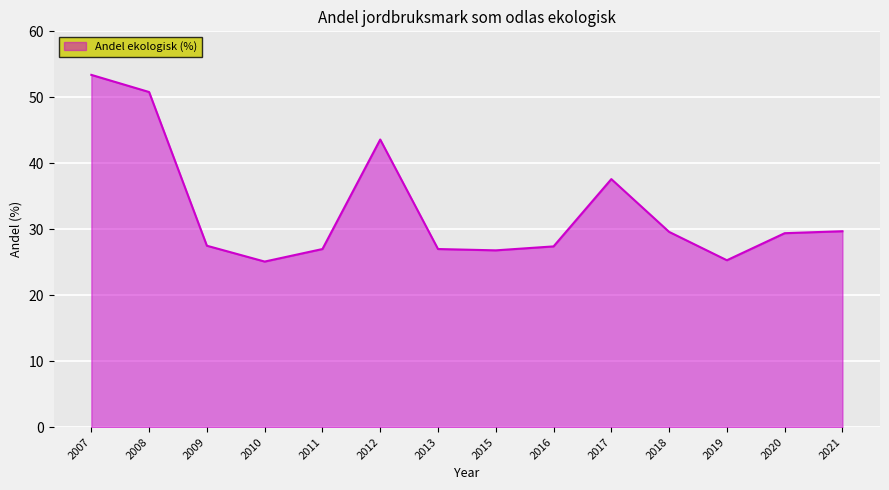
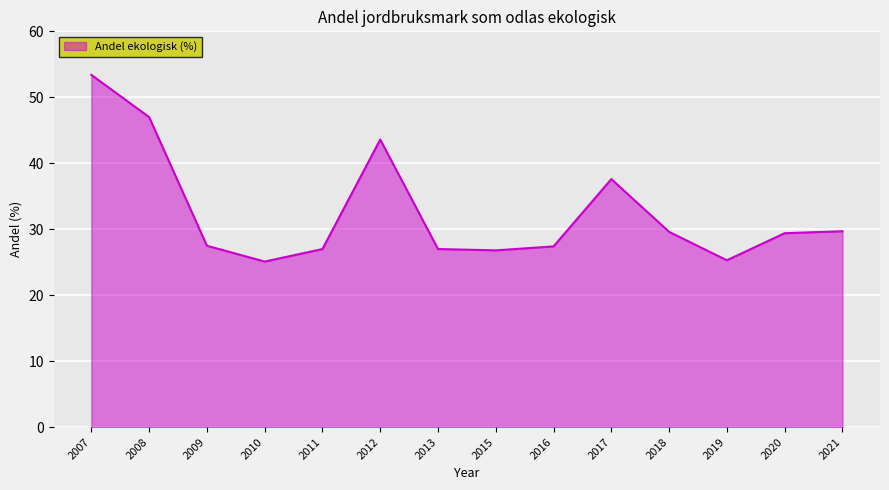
  {
    "2007": 53,
-   "2008": 51,
+   "2008": 47,
    "2009": 28,
    "2010": 25,
    "2011": 27,
    "2012": 44,
    "2013": 27,
    "2015": 27,
    "2016": 27,
    "2017": 38,
    "2018": 30,
    "2019": 25,
    "2020": 29,
    "2021": 30
  }
